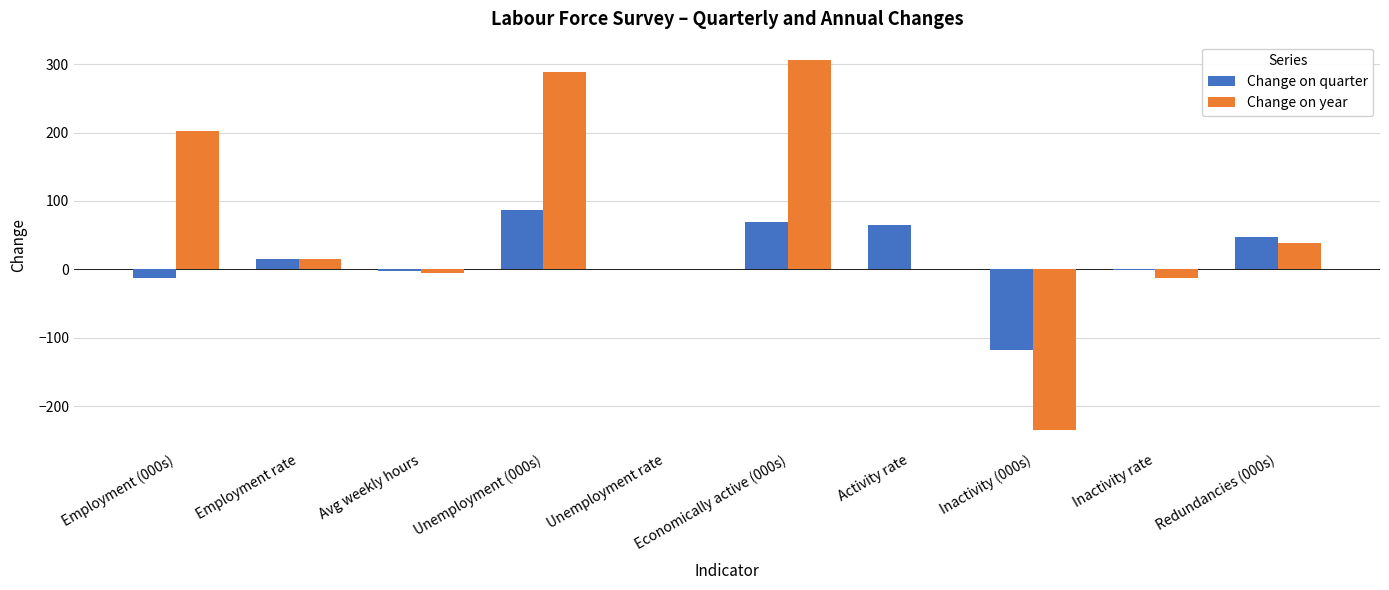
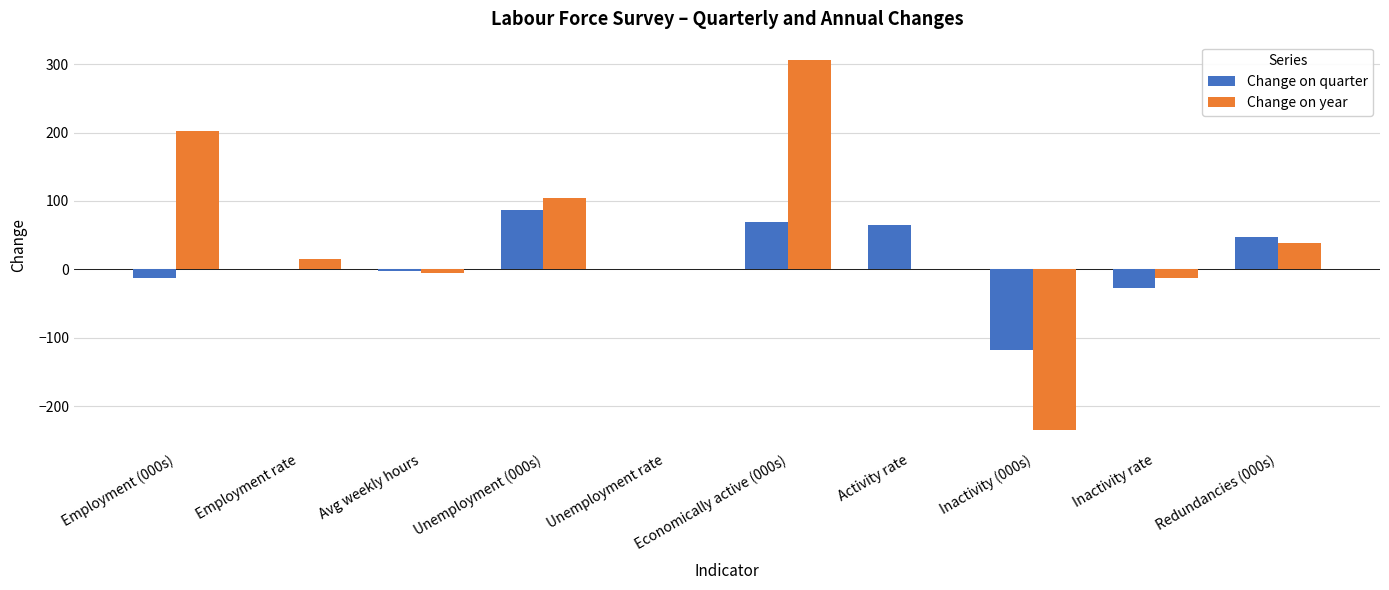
  {
    "Change on quarter": {
      "Employment (000s)": -10,
-     "Employment rate": 20,
+     "Employment rate": 0,
      "Unemployment (000s)": 90,
      "Economically active (000s)": 70,
      "Activity rate": 70,
      "Inactivity (000s)": -120,
-     "Inactivity rate": 0,
+     "Inactivity rate": -30,
      "Redundancies (000s)": 50
    },
    "Change on year": {
      "Employment (000s)": 200,
      "Employment rate": 10,
      "Avg weekly hours": -10,
-     "Unemployment (000s)": 290,
+     "Unemployment (000s)": 100,
      "Economically active (000s)": 310,
      "Inactivity (000s)": -240,
      "Inactivity rate": -10,
      "Redundancies (000s)": 40
    }
  }
